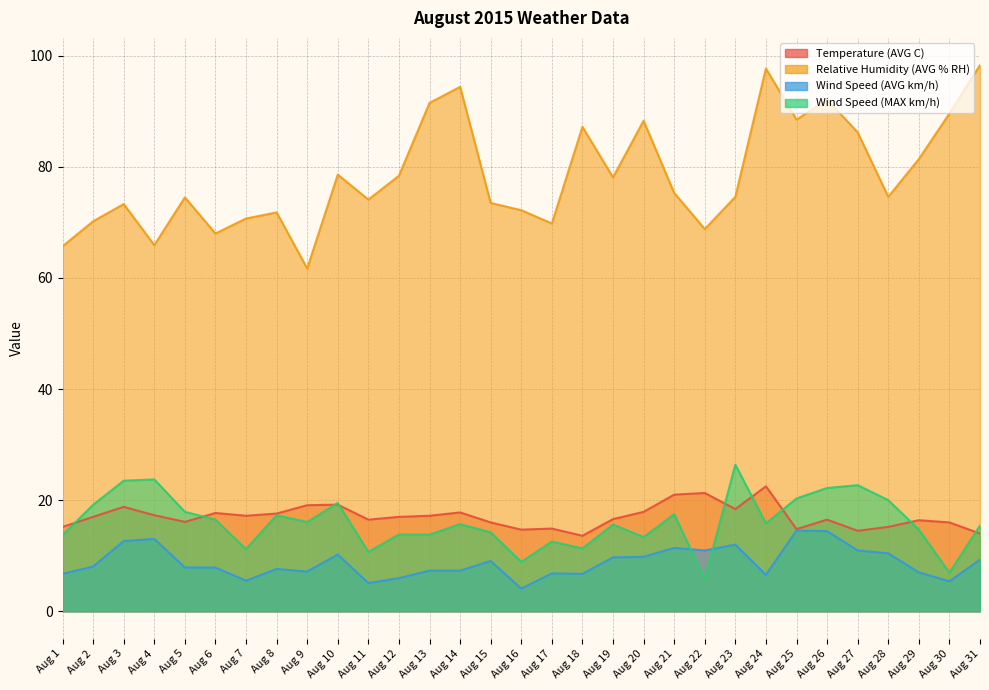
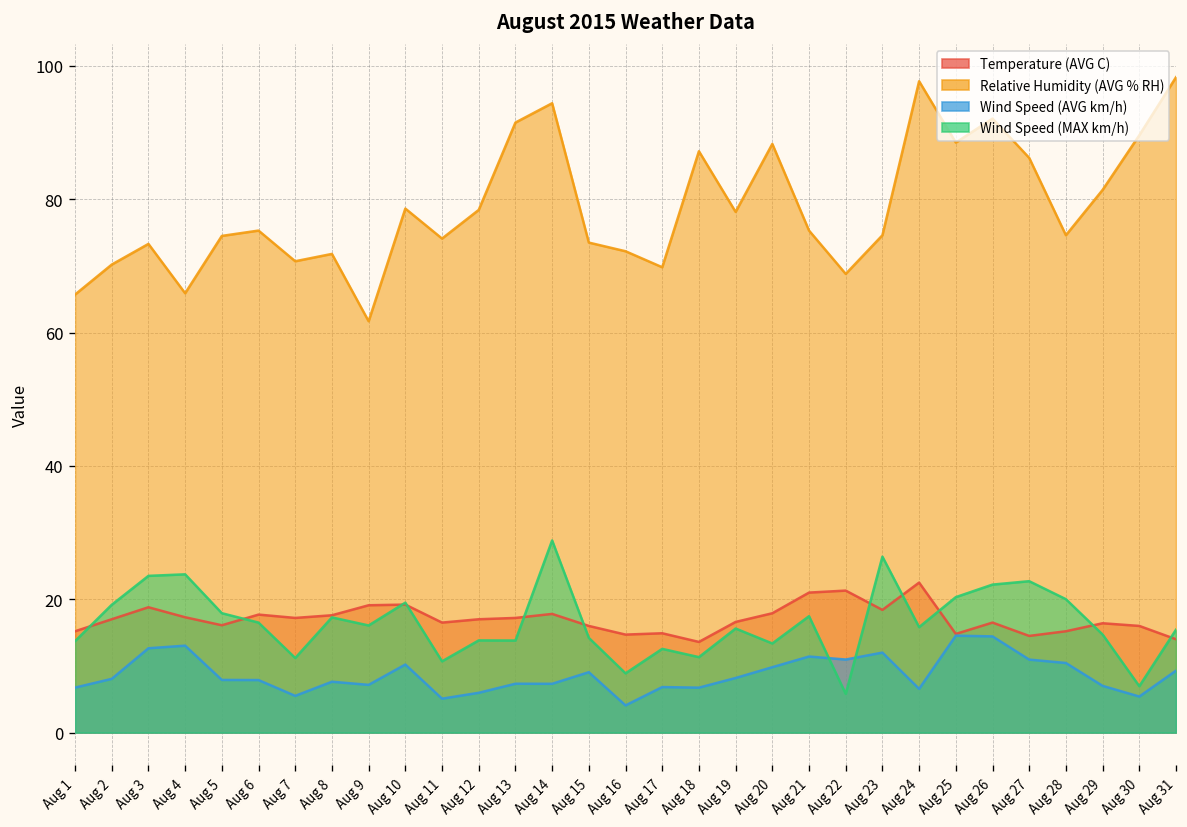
  {
    "Temperature (AVG C)": {
      "Aug 1": 15,
      "Aug 2": 17,
      "Aug 3": 19,
      "Aug 4": 17,
      "Aug 5": 16,
      "Aug 6": 18,
      "Aug 7": 17,
      "Aug 9": 19,
      "Aug 11": 17,
      "Aug 12": 17,
      "Aug 13": 17,
      "Aug 14": 18,
      "Aug 15": 16,
      "Aug 16": 15,
      "Aug 17": 15,
      "Aug 18": 14,
      "Aug 19": 17,
      "Aug 20": 18,
      "Aug 21": 21,
      "Aug 22": 21,
      "Aug 23": 18,
      "Aug 24": 23,
      "Aug 26": 17,
      "Aug 27": 15,
      "Aug 28": 15,
      "Aug 29": 16,
      "Aug 30": 16,
      "Aug 31": 14
    },
    "Relative Humidity (AVG % RH)": {
      "Aug 1": 66,
      "Aug 2": 70,
      "Aug 3": 73,
      "Aug 4": 66,
      "Aug 5": 75,
-     "Aug 6": 68,
+     "Aug 6": 75,
      "Aug 7": 71,
      "Aug 8": 72,
      "Aug 9": 62,
      "Aug 10": 79,
      "Aug 11": 74,
      "Aug 12": 78,
      "Aug 13": 92,
      "Aug 14": 94,
      "Aug 15": 74,
      "Aug 16": 72,
      "Aug 17": 70,
      "Aug 18": 87,
      "Aug 19": 78,
      "Aug 20": 88,
      "Aug 21": 75,
      "Aug 22": 69,
      "Aug 23": 75,
      "Aug 24": 98,
      "Aug 25": 89,
      "Aug 27": 86,
      "Aug 28": 75,
      "Aug 29": 81,
      "Aug 31": 98
    },
    "Wind Speed (AVG km/h)": {
      "Aug 1": 7,
      "Aug 2": 8,
      "Aug 3": 13,
      "Aug 4": 13,
      "Aug 5": 8,
      "Aug 6": 8,
      "Aug 7": 6,
      "Aug 8": 8,
      "Aug 9": 7,
      "Aug 10": 10,
      "Aug 11": 5,
      "Aug 12": 6,
      "Aug 13": 7,
      "Aug 14": 7,
      "Aug 15": 9,
      "Aug 16": 4,
      "Aug 17": 7,
      "Aug 18": 7,
-     "Aug 19": 10,
+     "Aug 19": 8,
      "Aug 20": 10,
      "Aug 21": 11,
      "Aug 22": 11,
      "Aug 23": 12,
      "Aug 24": 7,
      "Aug 26": 14,
      "Aug 27": 11,
      "Aug 28": 10,
      "Aug 29": 7,
      "Aug 30": 5,
      "Aug 31": 9
    },
    "Wind Speed (MAX km/h)": {
      "Aug 1": 14,
      "Aug 2": 19,
      "Aug 3": 24,
      "Aug 4": 24,
      "Aug 5": 18,
      "Aug 6": 17,
      "Aug 7": 11,
      "Aug 9": 16,
      "Aug 11": 11,
      "Aug 12": 14,
      "Aug 13": 14,
-     "Aug 14": 16,
+     "Aug 14": 29,
      "Aug 15": 14,
      "Aug 16": 9,
      "Aug 17": 13,
      "Aug 18": 11,
      "Aug 19": 16,
      "Aug 20": 13,
      "Aug 21": 17,
      "Aug 22": 6,
      "Aug 23": 26,
      "Aug 24": 16,
      "Aug 25": 20,
      "Aug 26": 22,
      "Aug 27": 23,
      "Aug 28": 20,
      "Aug 29": 15,
      "Aug 30": 7,
      "Aug 31": 15
    }
  }
